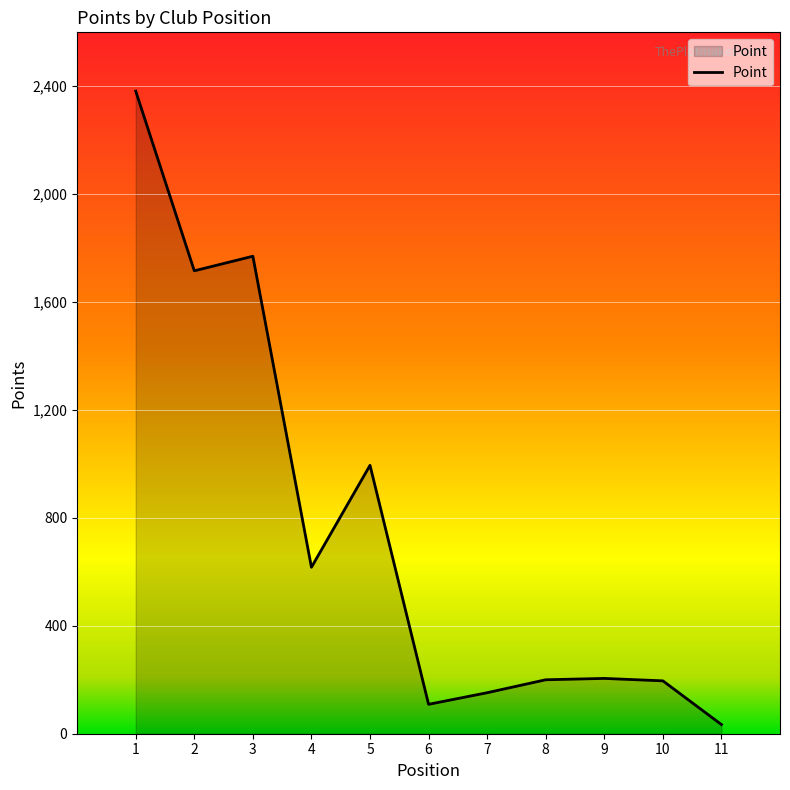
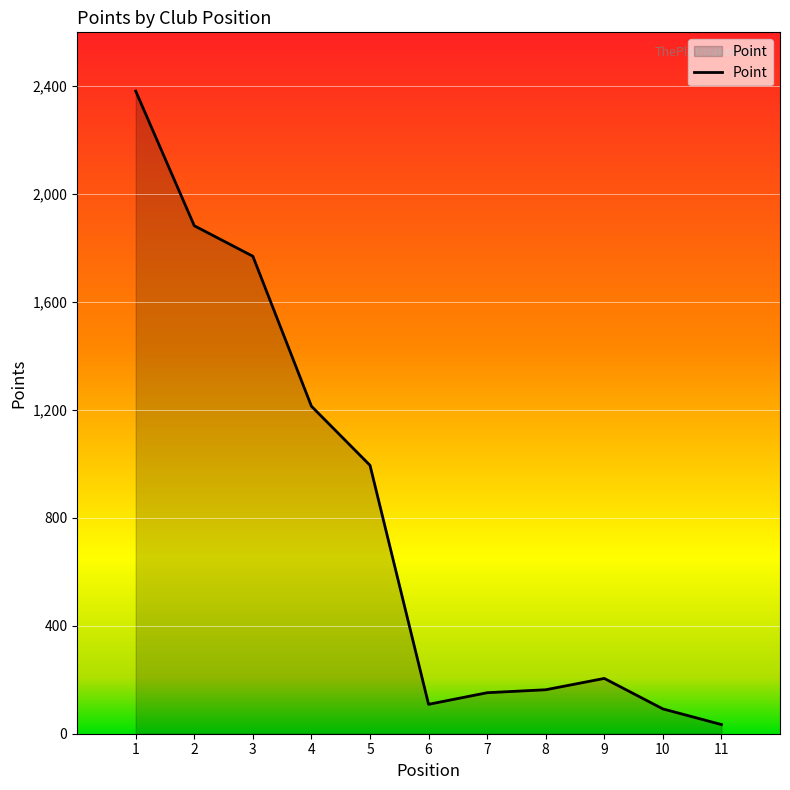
  {
    "1": "2,380",
-   "2": "1,720",
+   "2": "1,880",
    "3": "1,770",
-   "4": "620",
+   "4": "1,210",
    "5": "1,000",
    "6": "110",
    "7": "150",
-   "8": "200",
+   "8": "160",
    "9": "210",
-   "10": "200",
+   "10": "90",
    "11": "30"
  }
